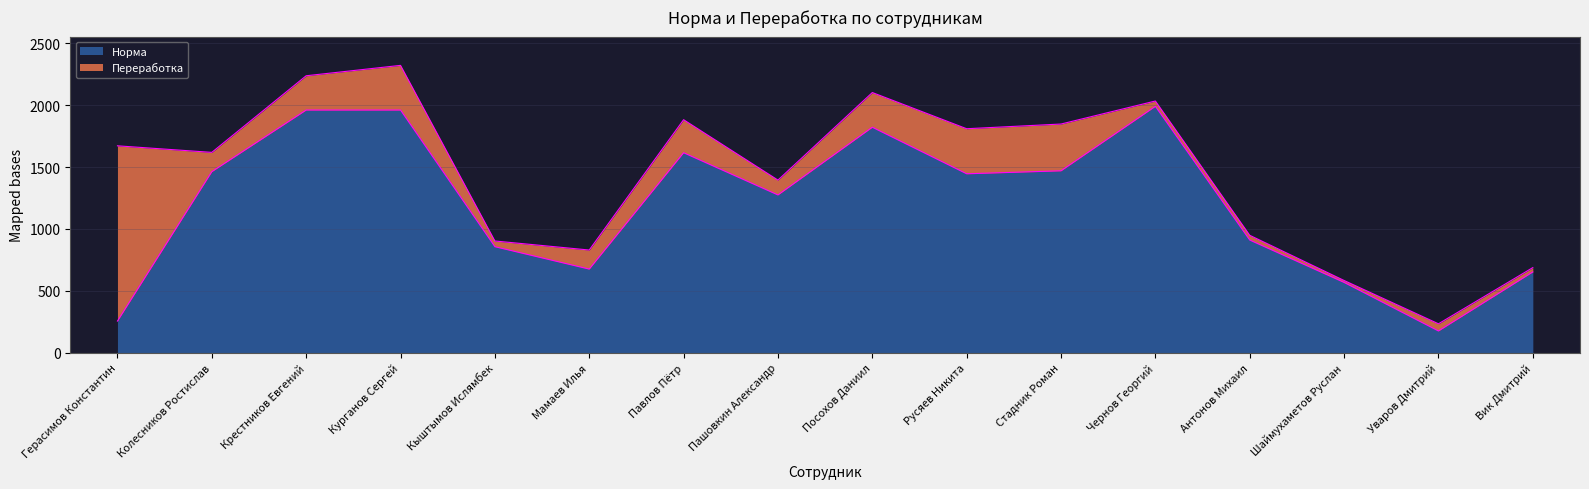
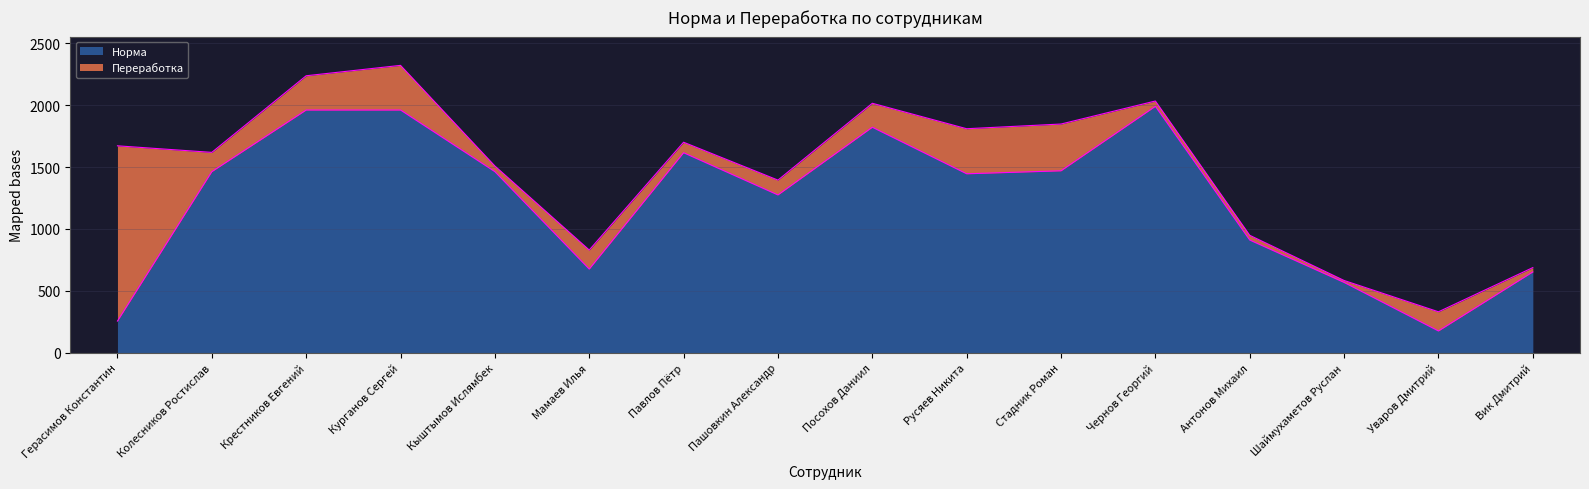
  {
    "Норма": {
      "Герасимов Константин": 260,
      "Колесников Ростислав": 1460,
      "Крестников Евгений": 1960,
      "Курганов Сергей": 1960,
-     "Кыштымов Ислямбек": 860,
+     "Кыштымов Ислямбек": 1460,
      "Мамаев Илья": 680,
      "Павлов Пётр": 1620,
      "Пашовкин Александр": 1280,
      "Посохов Даниил": 1820,
      "Русяев Никита": 1450,
      "Стадник Роман": 1470,
      "Чернов Георгий": 1990,
      "Антонов Михаил": 910,
      "Уваров Дмитрий": 180,
      "Вик Дмитрий": 650
    },
    "Переработка": {
      "Герасимов Константин": 1420,
      "Колесников Ростислав": 160,
      "Крестников Евгений": 280,
      "Курганов Сергей": 360,
      "Кыштымов Ислямбек": 50,
      "Мамаев Илья": 150,
-     "Павлов Пётр": 270,
+     "Павлов Пётр": 90,
      "Пашовкин Александр": 120,
-     "Посохов Даниил": 280,
+     "Посохов Даниил": 190,
      "Русяев Никита": 360,
      "Стадник Роман": 380,
      "Чернов Георгий": 40,
      "Антонов Михаил": 40,
-     "Уваров Дмитрий": 60,
+     "Уваров Дмитрий": 160,
      "Вик Дмитрий": 40
    }
  }
